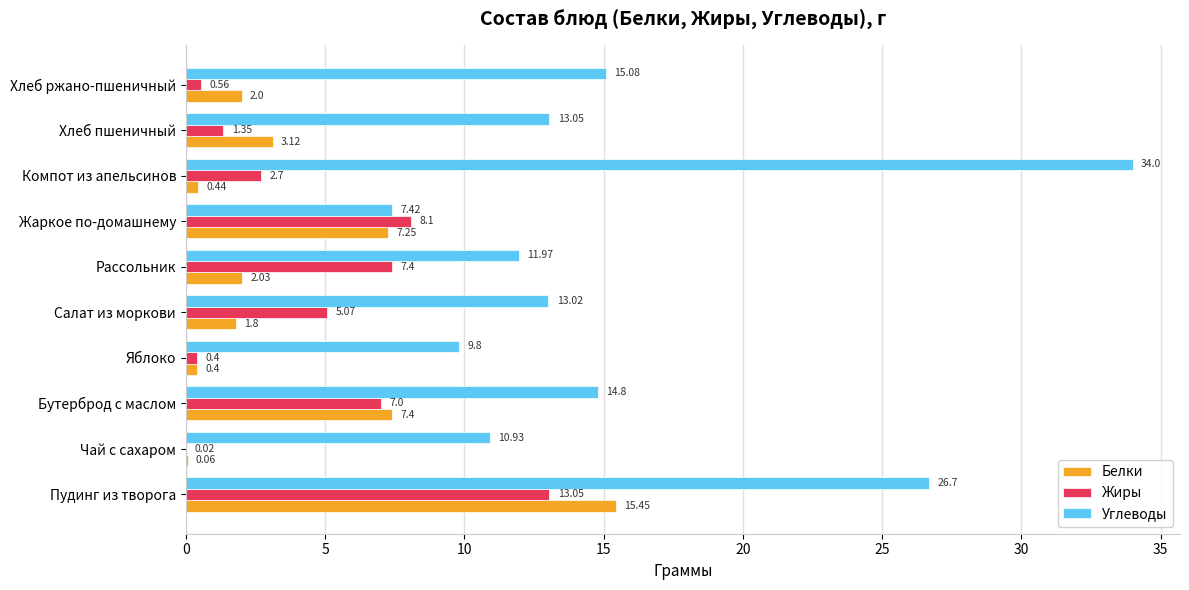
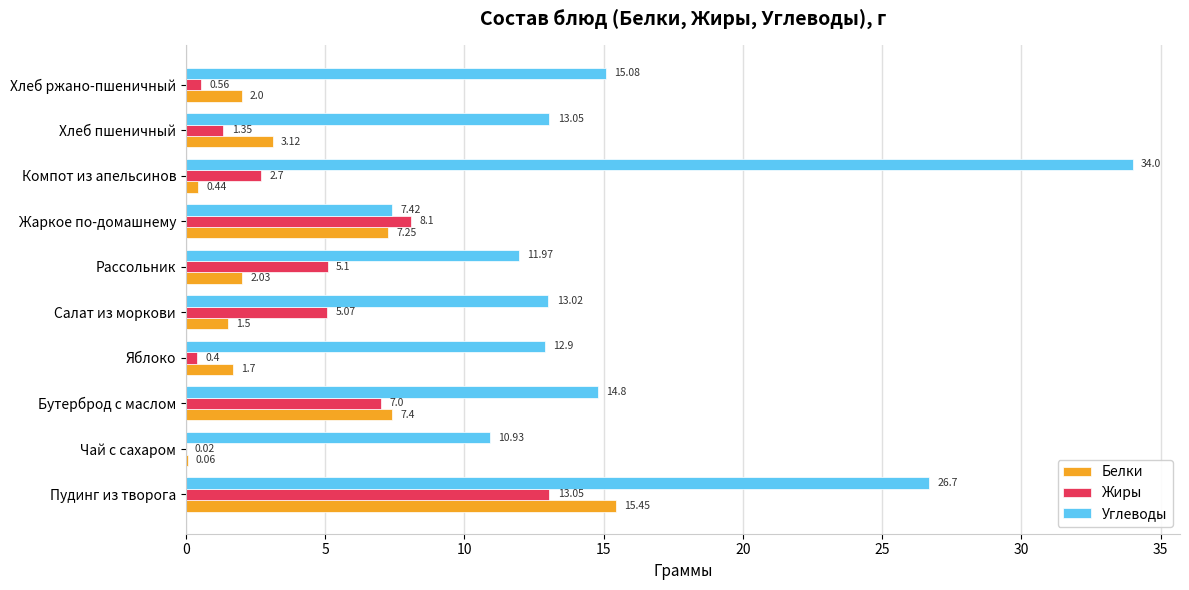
  {
    "Белки": {
      "Хлеб ржано-пшеничный": 2.0,
      "Хлеб пшеничный": 3.12,
      "Компот из апельсинов": 0.44,
      "Жаркое по-домашнему": 7.25,
      "Рассольник": 2.03,
-     "Салат из моркови": 1.8,
-     "Яблоко": 0.4,
+     "Салат из моркови": 1.5,
+     "Яблоко": 1.7,
      "Бутерброд с маслом": 7.4,
      "Чай с сахаром": 0.06,
      "Пудинг из творога": 15.45
    },
    "Жиры": {
      "Хлеб ржано-пшеничный": 0.56,
      "Хлеб пшеничный": 1.35,
      "Компот из апельсинов": 2.7,
      "Жаркое по-домашнему": 8.1,
-     "Рассольник": 7.4,
+     "Рассольник": 5.1,
      "Салат из моркови": 5.07,
      "Яблоко": 0.4,
      "Бутерброд с маслом": 7.0,
      "Чай с сахаром": 0.02,
      "Пудинг из творога": 13.05
    },
    "Углеводы": {
      "Хлеб ржано-пшеничный": 15.08,
      "Хлеб пшеничный": 13.05,
      "Компот из апельсинов": 34.0,
      "Жаркое по-домашнему": 7.42,
      "Рассольник": 11.97,
      "Салат из моркови": 13.02,
-     "Яблоко": 9.8,
+     "Яблоко": 12.9,
      "Бутерброд с маслом": 14.8,
      "Чай с сахаром": 10.93,
      "Пудинг из творога": 26.7
    }
  }
